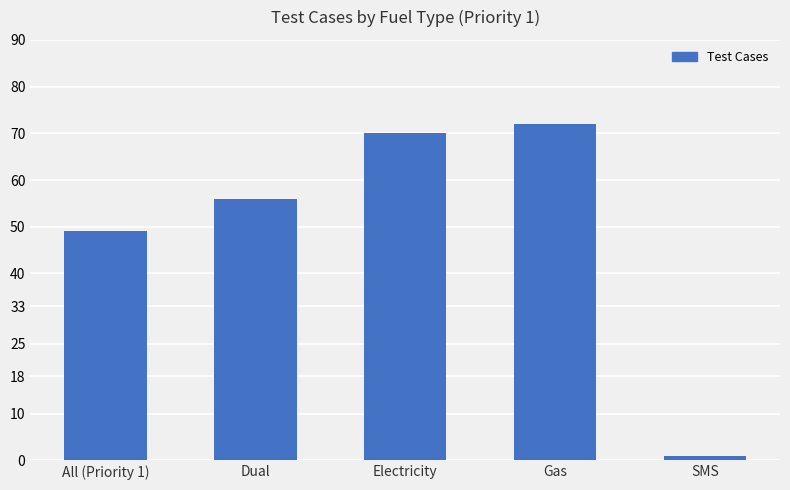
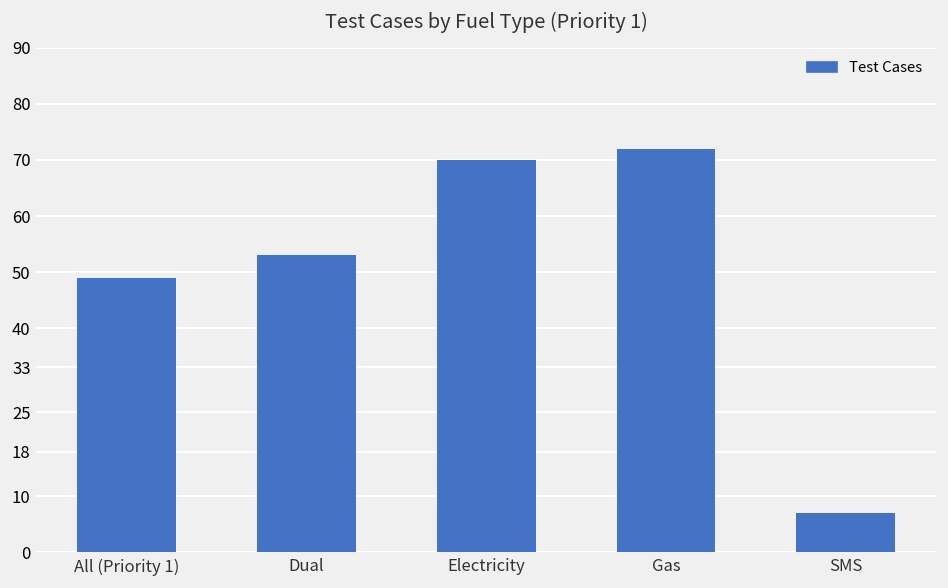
  {
    "All (Priority 1)": 49,
-   "Dual": 56,
+   "Dual": 53,
    "Electricity": 70,
    "Gas": 72,
-   "SMS": 1
+   "SMS": 7
  }
